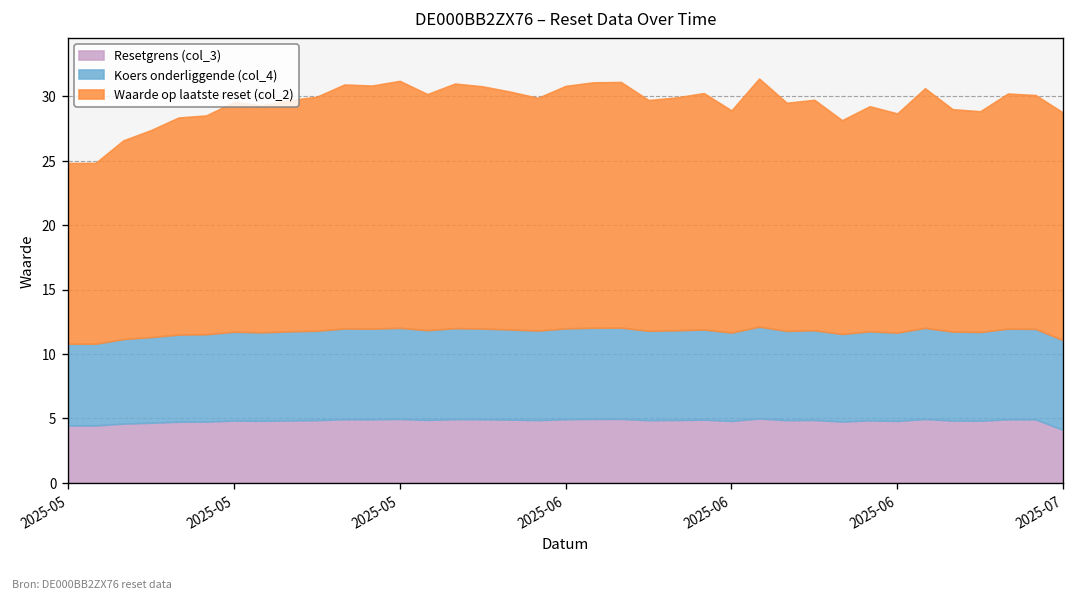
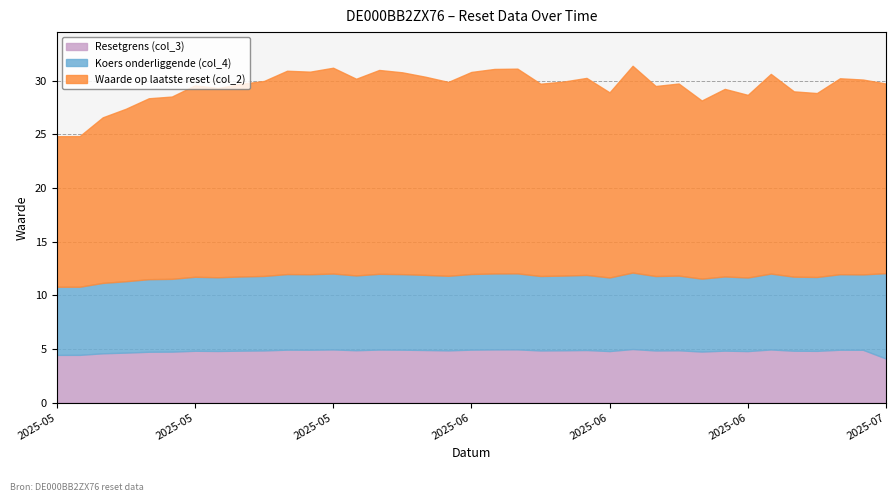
  {
    "Resetgrens (col_3)": {
      "2025-07": 4.1
    },
    "Koers onderliggende (col_4)": {
-     "2025-07": 7.0
+     "2025-07": 8.0
    },
    "Waarde op laatste reset (col_2)": {
      "2025-07": 17.7
    }
  }
